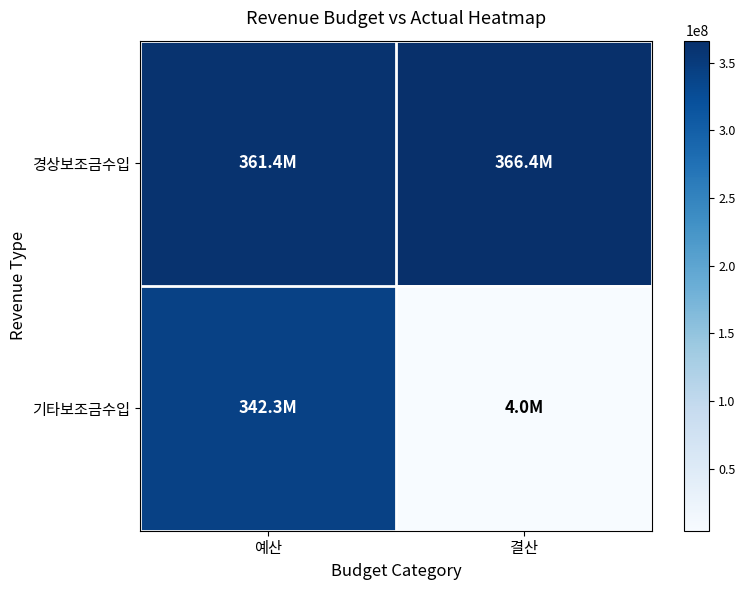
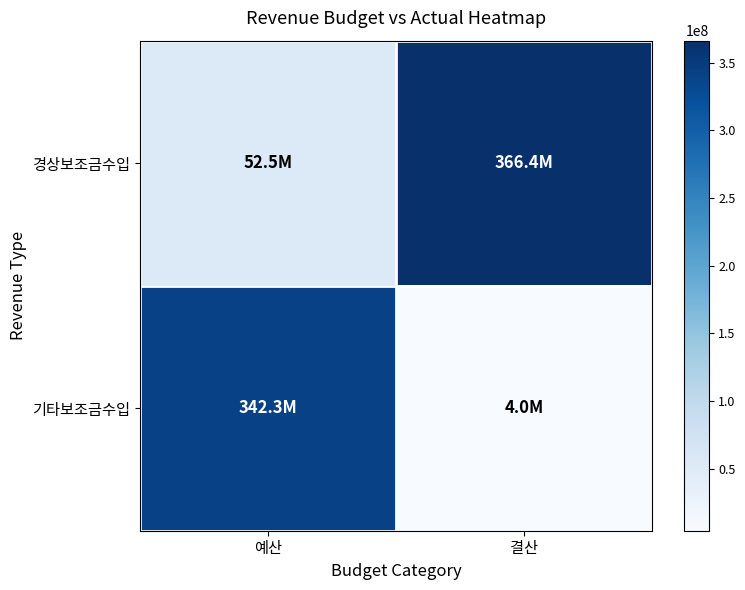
  {
    "경상보조금수입": {
-     "예산": "361.4M",
+     "예산": "52.5M",
      "결산": "366.4M"
    },
    "기타보조금수입": {
      "예산": "342.3M",
      "결산": "4.0M"
    }
  }
